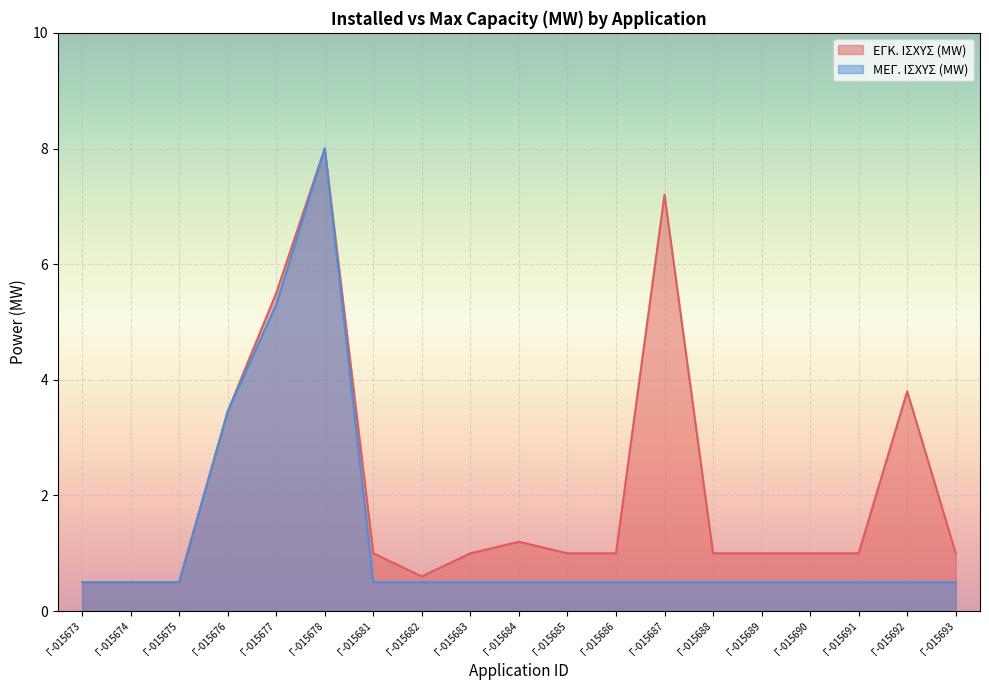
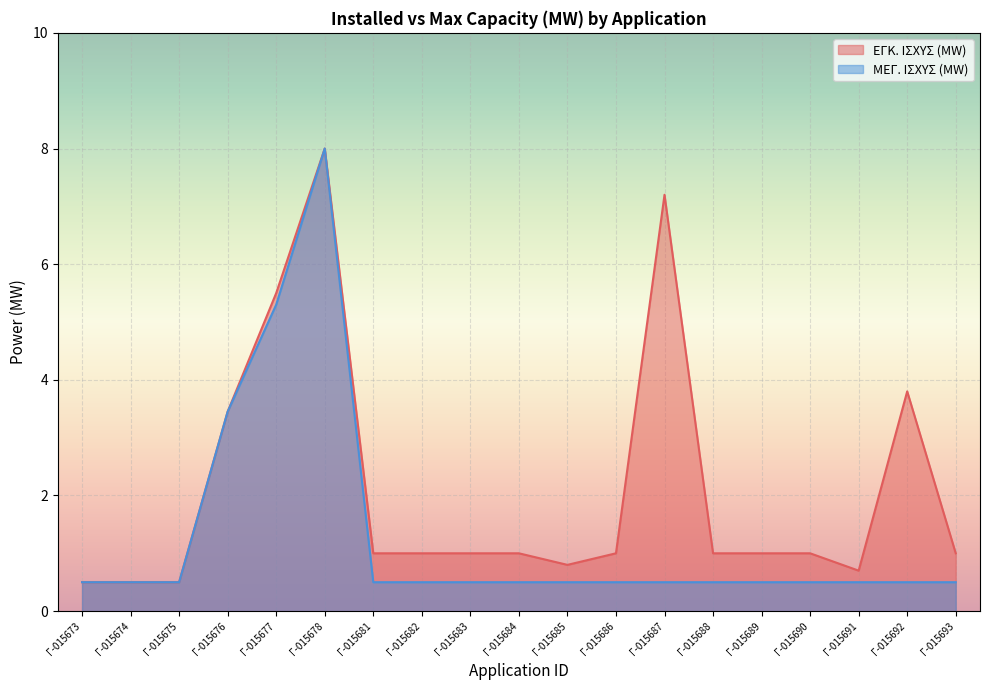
  {
    "ΕΓΚ. ΙΣΧΥΣ (MW)": {
      "Γ-015677": 5.5,
      "Γ-015681": 1.0,
-     "Γ-015682": 0.6,
+     "Γ-015682": 1.0,
      "Γ-015683": 1.0,
-     "Γ-015684": 1.2,
-     "Γ-015685": 1.0,
+     "Γ-015684": 1.0,
+     "Γ-015685": 0.8,
      "Γ-015686": 1.0,
      "Γ-015687": 7.2,
      "Γ-015688": 1.0,
      "Γ-015689": 1.0,
      "Γ-015690": 1.0,
-     "Γ-015691": 1.0,
+     "Γ-015691": 0.7,
      "Γ-015692": 3.8,
      "Γ-015693": 1.0
    },
    "ΜΕΓ. ΙΣΧΥΣ (MW)": {
      "Γ-015677": 5.3,
      "Γ-015681": 0.5,
      "Γ-015682": 0.5,
      "Γ-015683": 0.5,
      "Γ-015684": 0.5,
      "Γ-015685": 0.5,
      "Γ-015686": 0.5,
      "Γ-015687": 0.5,
      "Γ-015688": 0.5,
      "Γ-015689": 0.5,
      "Γ-015690": 0.5,
      "Γ-015691": 0.5,
      "Γ-015692": 0.5,
      "Γ-015693": 0.5
    }
  }
